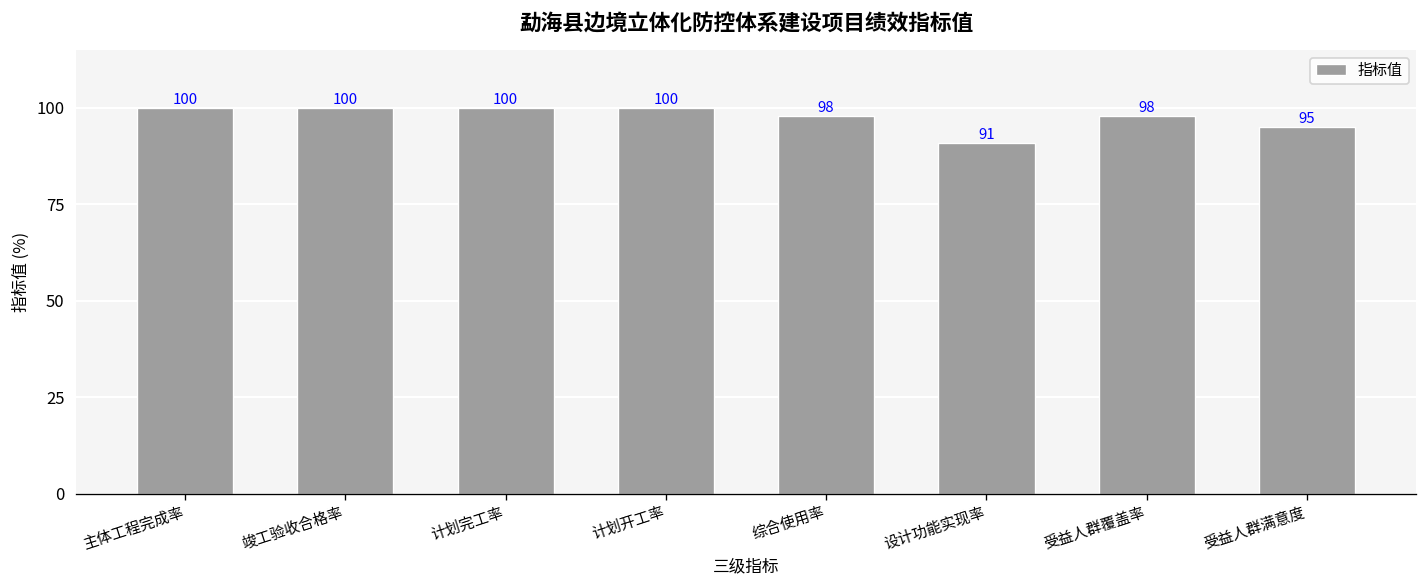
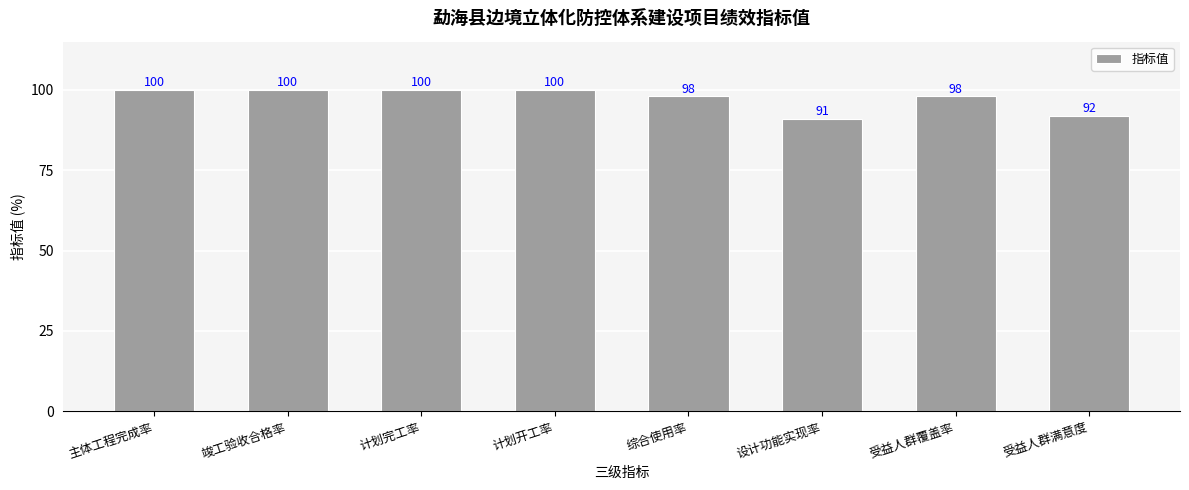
  {
    "主体工程完成率": 100,
    "竣工验收合格率": 100,
    "计划完工率": 100,
    "计划开工率": 100,
    "综合使用率": 98,
    "设计功能实现率": 91,
    "受益人群覆盖率": 98,
-   "受益人群满意度": 95
+   "受益人群满意度": 92
  }
